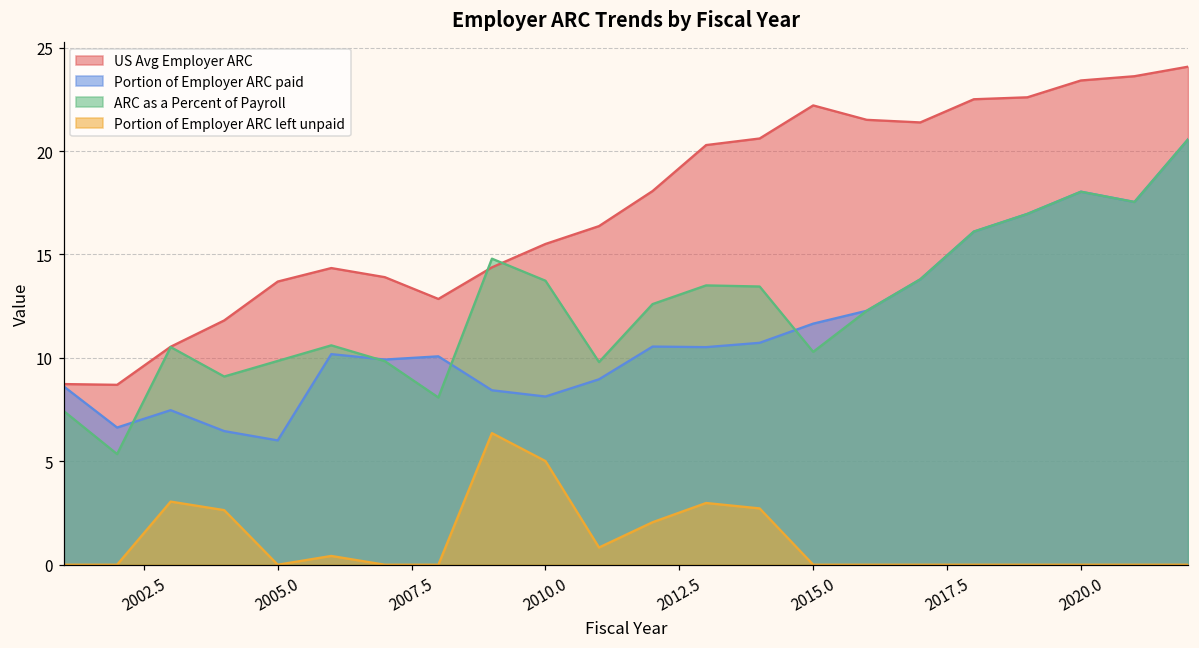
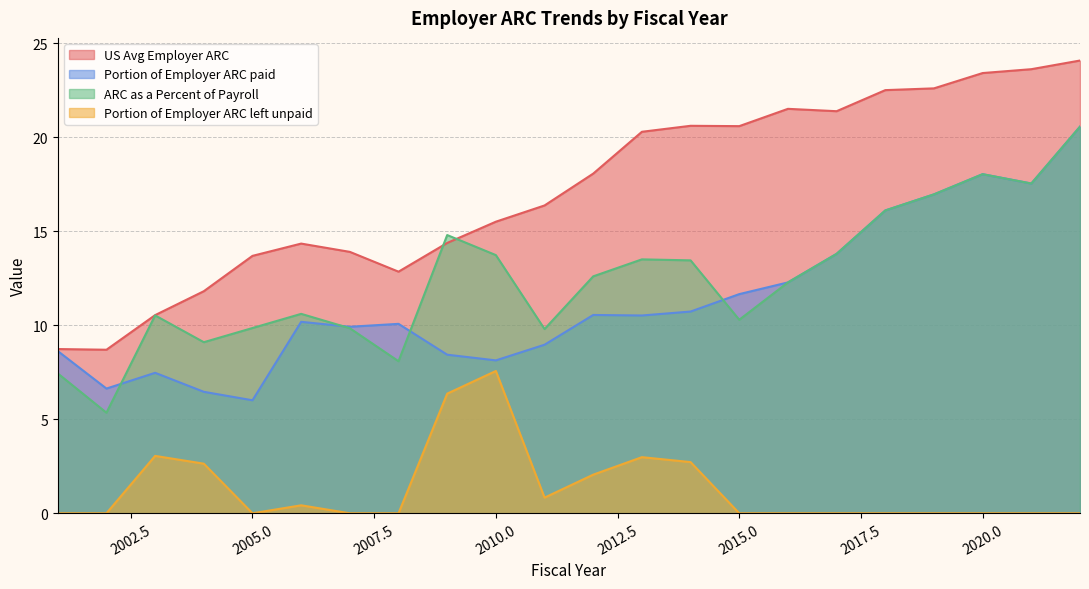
  {
    "US Avg Employer ARC": {
      "2005.0": 13.7,
      "2010.0": 15.5,
-     "2015.0": 22.2,
+     "2015.0": 20.6,
      "2020.0": 23.4
    },
    "Portion of Employer ARC paid": {
      "2005.0": 6.0,
      "2010.0": 8.1,
      "2015.0": 11.7
    },
    "ARC as a Percent of Payroll": {
      "2005.0": 9.9,
      "2010.0": 13.7,
      "2015.0": 10.3
    },
    "Portion of Employer ARC left unpaid": {
      "2005.0": 0.0,
-     "2010.0": 5.0,
+     "2010.0": 7.6,
      "2015.0": 0.0,
      "2020.0": 0.0
    }
  }
